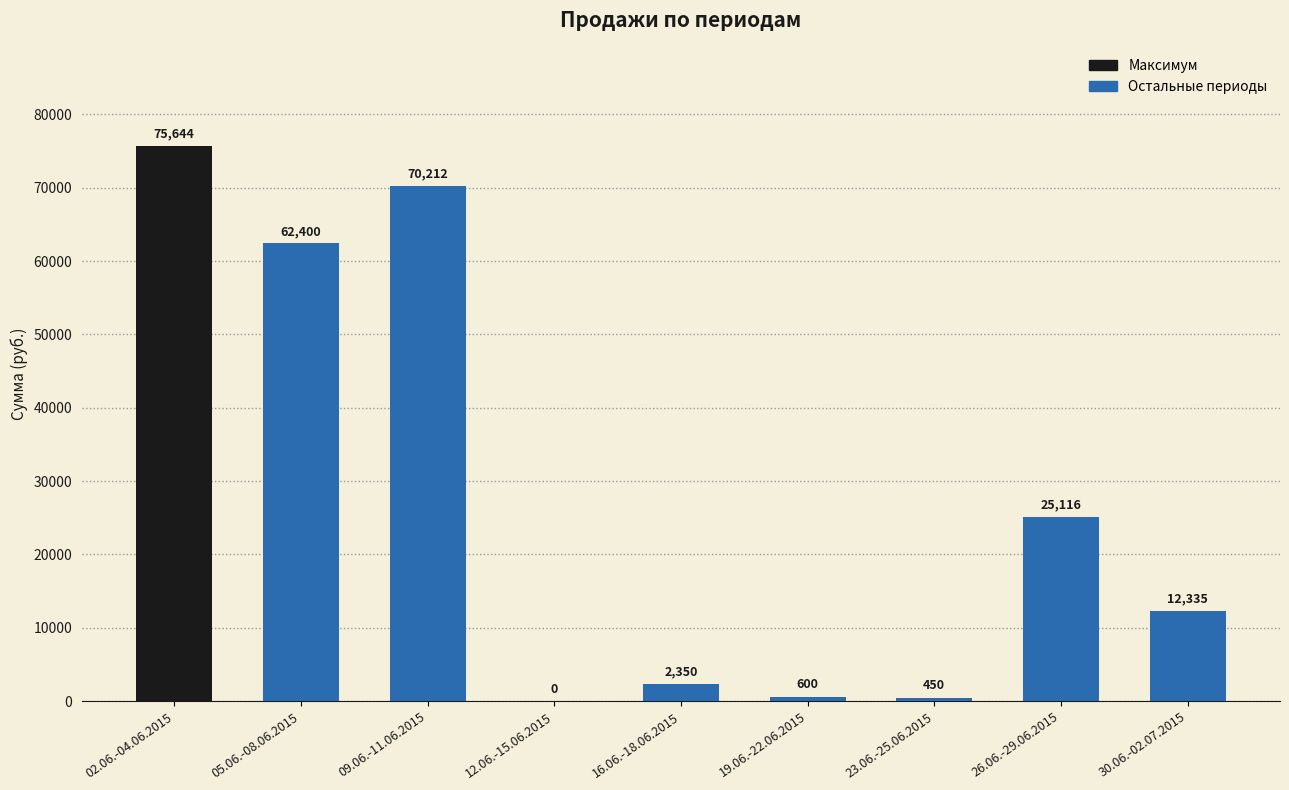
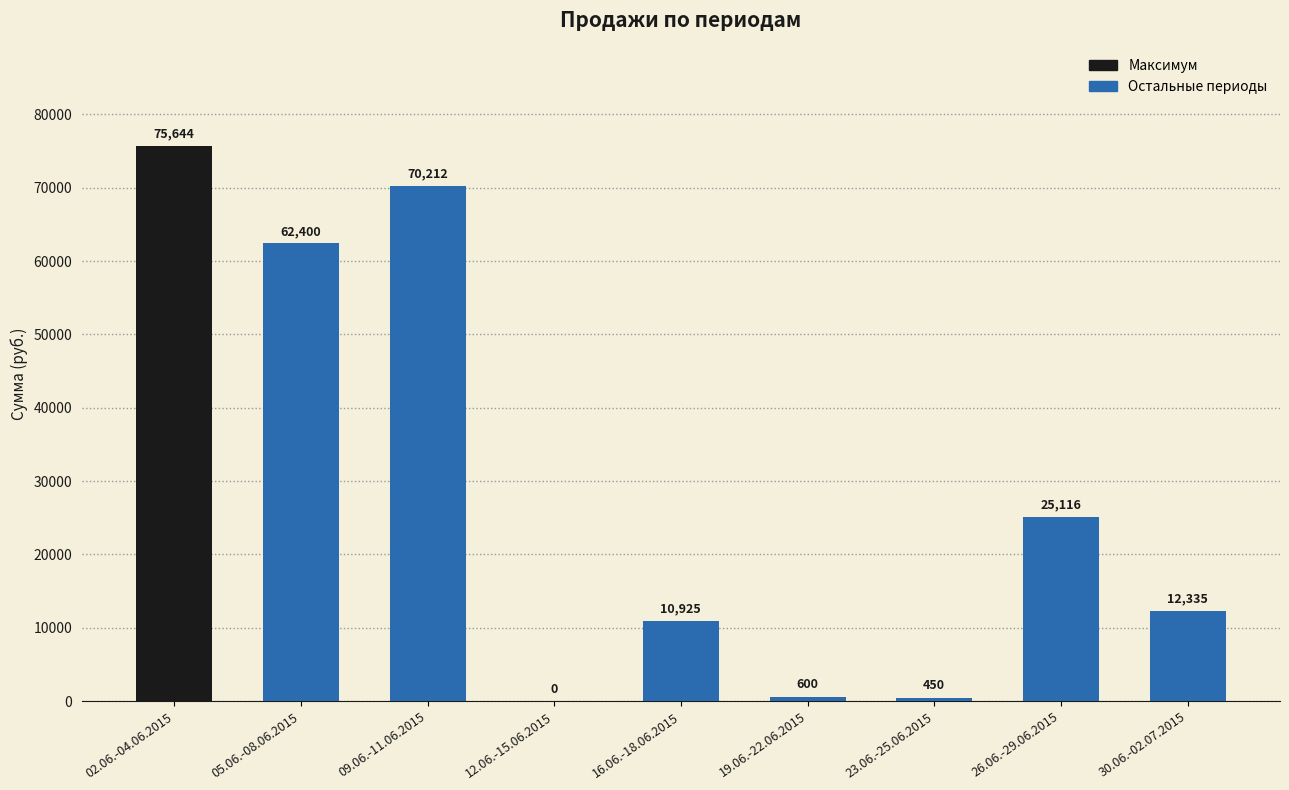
  {
    "02.06.-04.06.2015": "75,644",
    "05.06.-08.06.2015": "62,400",
    "09.06.-11.06.2015": "70,212",
    "12.06.-15.06.2015": "0",
-   "16.06.-18.06.2015": "2,350",
+   "16.06.-18.06.2015": "10,925",
    "19.06.-22.06.2015": "600",
    "23.06.-25.06.2015": "450",
    "26.06.-29.06.2015": "25,116",
    "30.06.-02.07.2015": "12,335"
  }
